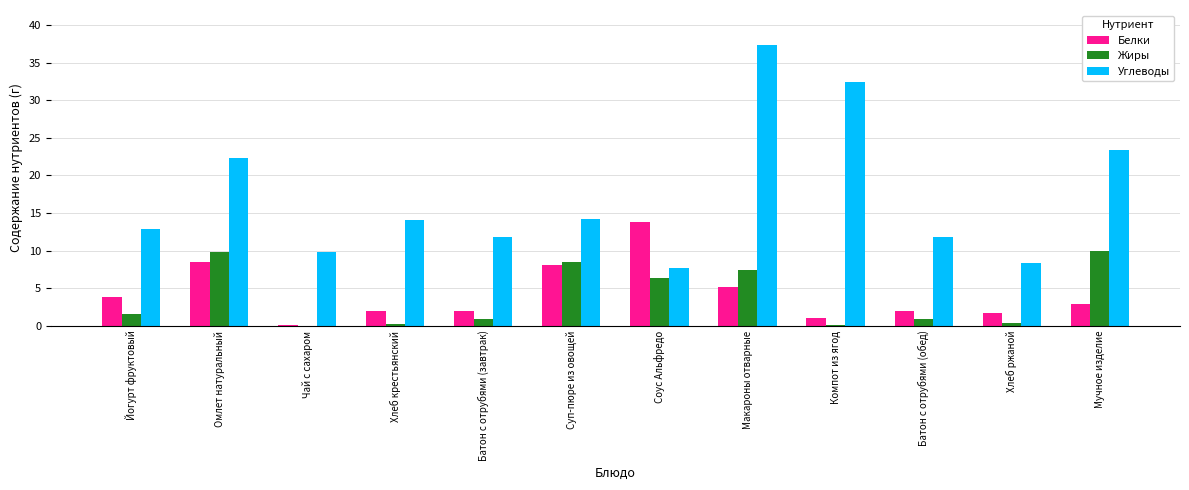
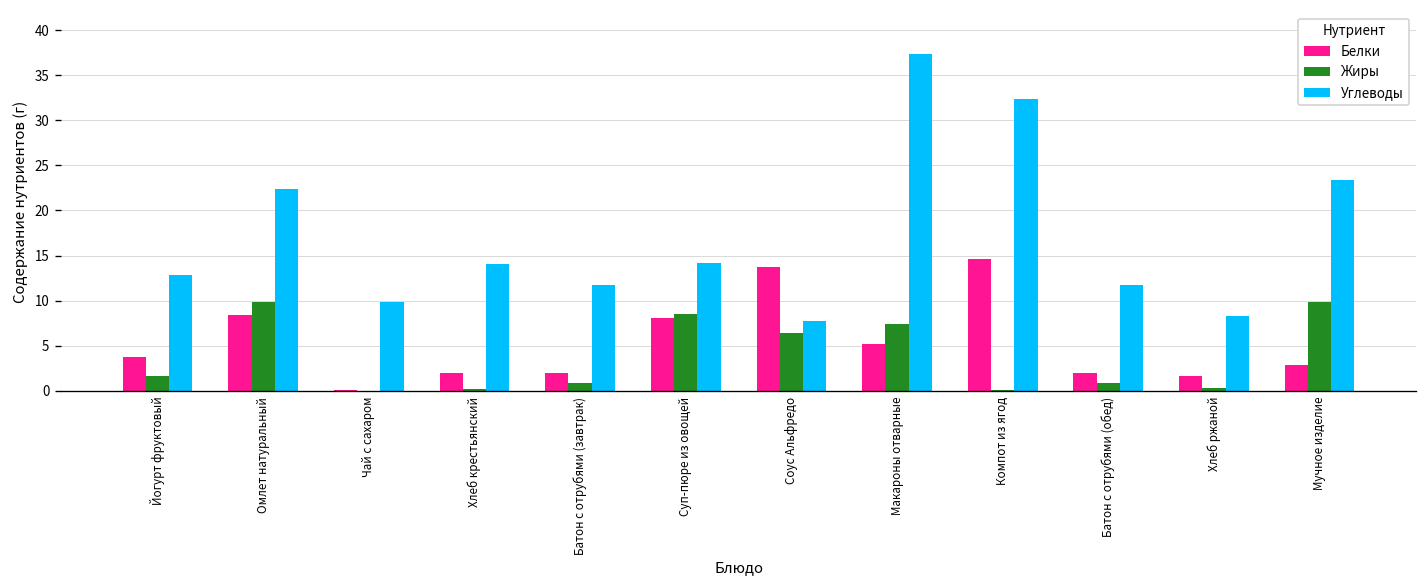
  {
    "Белки": {
      "Йогурт фруктовый": 4,
      "Омлет натуральный": 8,
      "Хлеб крестьянский": 2,
      "Батон с отрубями (завтрак)": 2,
      "Суп-пюре из овощей": 8,
      "Соус Альфредо": 14,
      "Макароны отварные": 5,
-     "Компот из ягод": 1,
+     "Компот из ягод": 15,
      "Батон с отрубями (обед)": 2,
      "Хлеб ржаной": 2,
      "Мучное изделие": 3
    },
    "Жиры": {
      "Йогурт фруктовый": 2,
      "Омлет натуральный": 10,
      "Батон с отрубями (завтрак)": 1,
      "Суп-пюре из овощей": 9,
      "Соус Альфредо": 6,
      "Макароны отварные": 7,
      "Батон с отрубями (обед)": 1,
      "Мучное изделие": 10
    },
    "Углеводы": {
      "Йогурт фруктовый": 13,
      "Омлет натуральный": 22,
      "Чай с сахаром": 10,
      "Хлеб крестьянский": 14,
      "Батон с отрубями (завтрак)": 12,
      "Суп-пюре из овощей": 14,
      "Соус Альфредо": 8,
      "Макароны отварные": 37,
      "Компот из ягод": 32,
      "Батон с отрубями (обед)": 12,
      "Хлеб ржаной": 8,
      "Мучное изделие": 23
    }
  }
